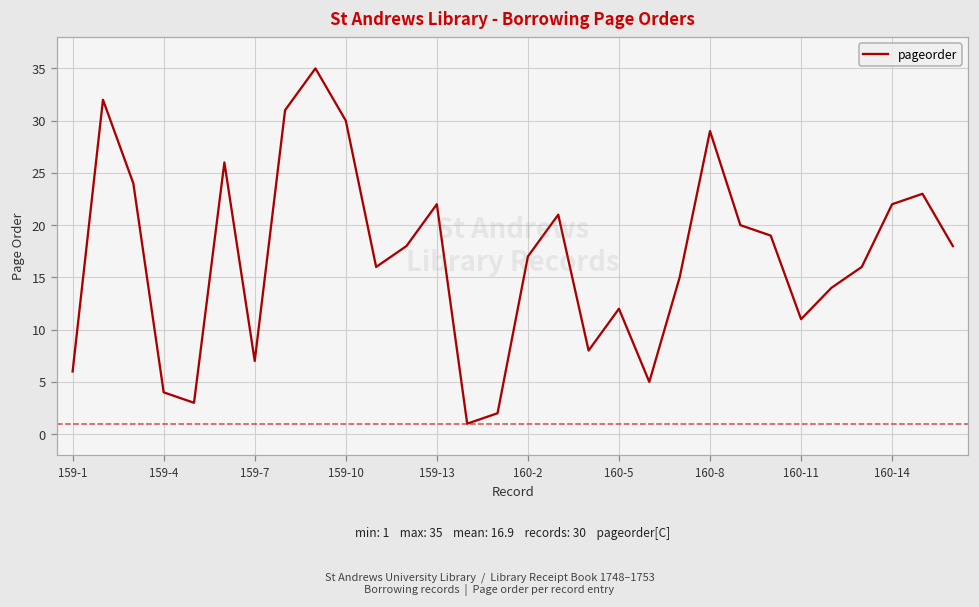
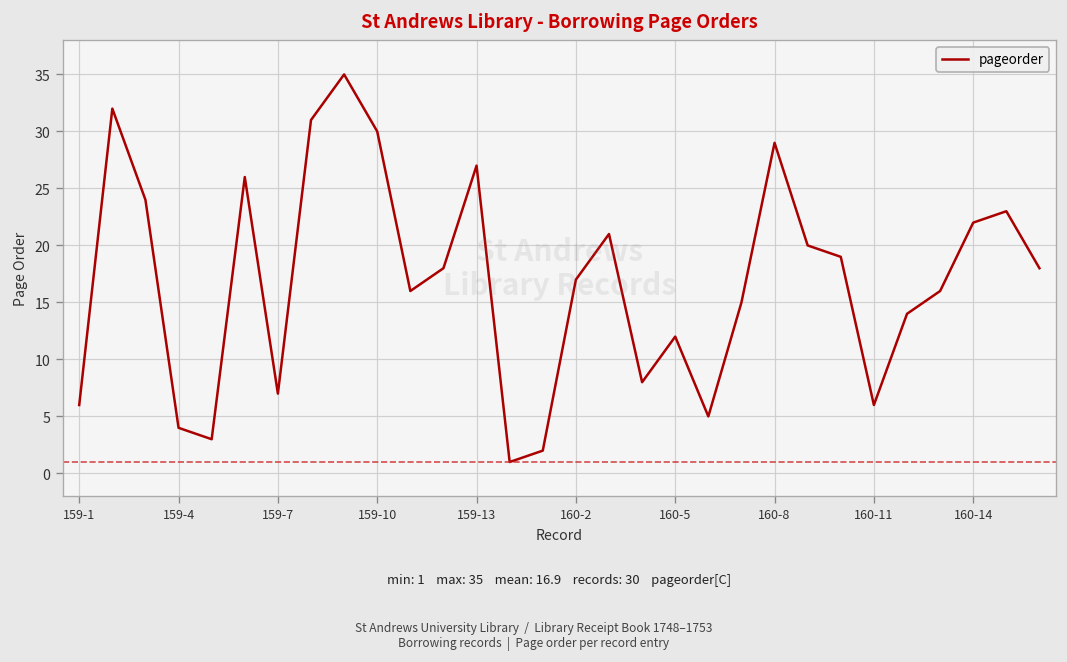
  {
    "159-1": 6,
    "159-4": 4,
    "159-7": 7,
    "159-10": 30,
-   "159-13": 22,
+   "159-13": 27,
    "160-2": 17,
    "160-5": 12,
    "160-8": 29,
-   "160-11": 11,
+   "160-11": 6,
    "160-14": 22
  }
